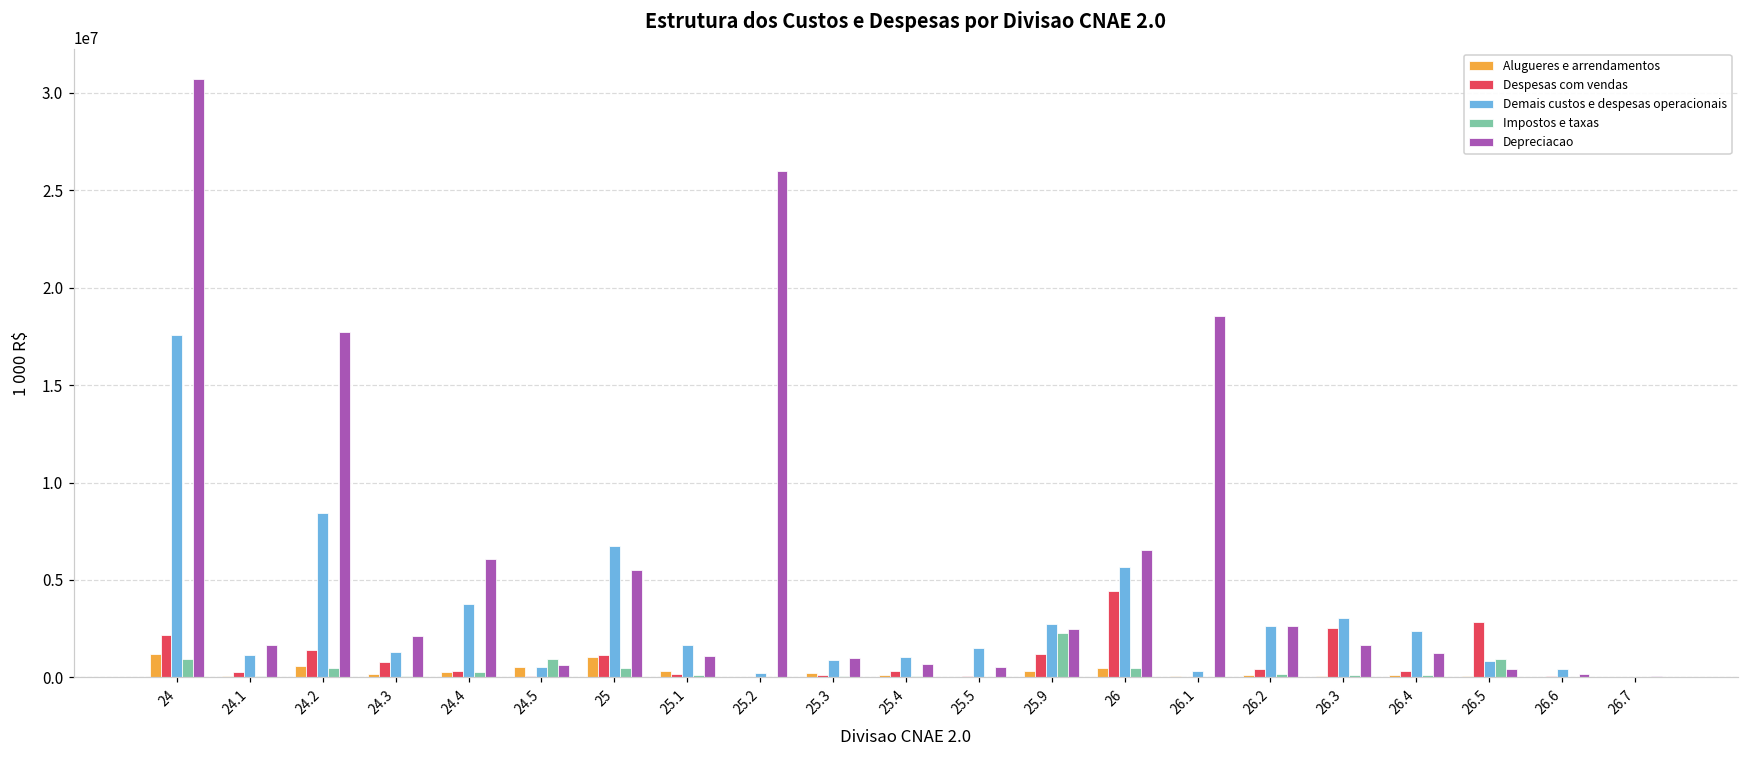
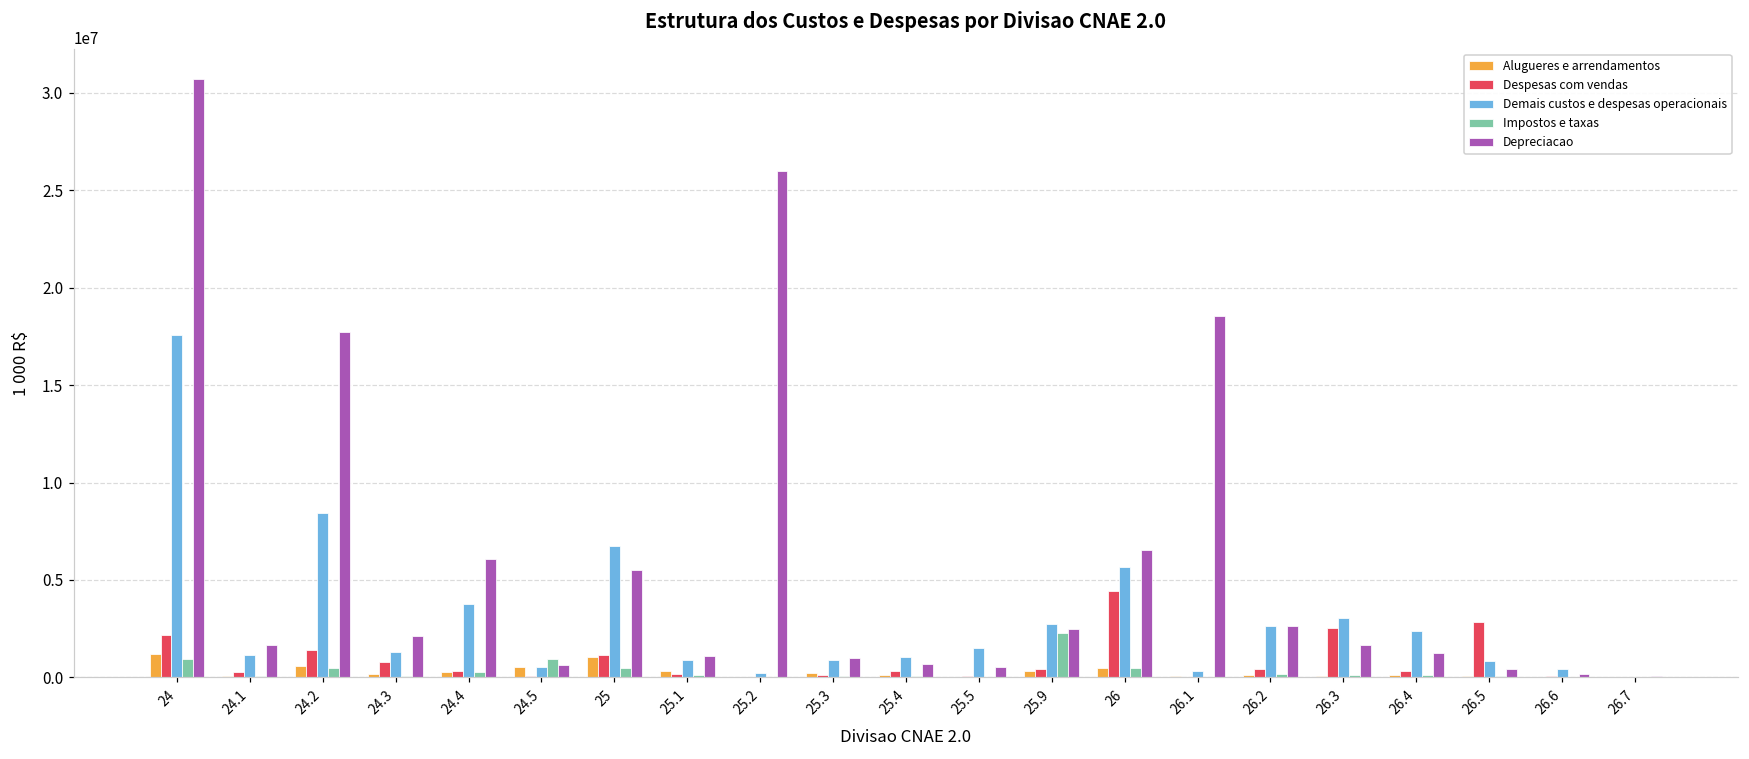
  {
    "Alugueres e arrendamentos": {
      "24": 1200000,
      "24.2": 600000,
      "24.3": 200000,
      "24.4": 300000,
      "24.5": 500000,
      "25": 1000000,
      "25.1": 300000,
      "25.3": 200000,
      "25.9": 300000,
      "26": 500000
    },
    "Despesas com vendas": {
      "24": 2100000,
      "24.1": 300000,
      "24.2": 1400000,
      "24.3": 800000,
      "24.4": 300000,
      "25": 1200000,
      "25.1": 200000,
      "25.4": 300000,
-     "25.9": 1200000,
+     "25.9": 400000,
      "26": 4500000,
      "26.2": 400000,
      "26.3": 2500000,
      "26.4": 300000,
      "26.5": 2800000
    },
    "Demais custos e despesas operacionais": {
      "24": 17600000,
      "24.1": 1200000,
      "24.2": 8400000,
      "24.3": 1300000,
      "24.4": 3800000,
      "24.5": 500000,
      "25": 6700000,
-     "25.1": 1700000,
+     "25.1": 900000,
      "25.2": 200000,
      "25.3": 900000,
      "25.4": 1000000,
      "25.5": 1500000,
      "25.9": 2700000,
      "26": 5700000,
      "26.1": 300000,
      "26.2": 2600000,
      "26.3": 3100000,
      "26.4": 2400000,
      "26.5": 800000,
      "26.6": 400000
    },
    "Impostos e taxas": {
      "24": 900000,
      "24.2": 500000,
      "24.4": 300000,
      "24.5": 900000,
      "25": 500000,
      "25.9": 2300000,
      "26": 500000,
      "26.2": 200000,
-     "26.5": 1000000
+     "26.5": 100000
    },
    "Depreciacao": {
      "24": 30700000,
      "24.1": 1600000,
      "24.2": 17700000,
      "24.3": 2100000,
      "24.4": 6100000,
      "24.5": 600000,
      "25": 5500000,
      "25.1": 1100000,
      "25.2": 26000000,
      "25.3": 1000000,
      "25.4": 700000,
      "25.5": 600000,
      "25.9": 2500000,
      "26": 6500000,
      "26.1": 18600000,
      "26.2": 2600000,
      "26.3": 1700000,
      "26.4": 1300000,
      "26.5": 400000,
      "26.6": 200000
    }
  }
